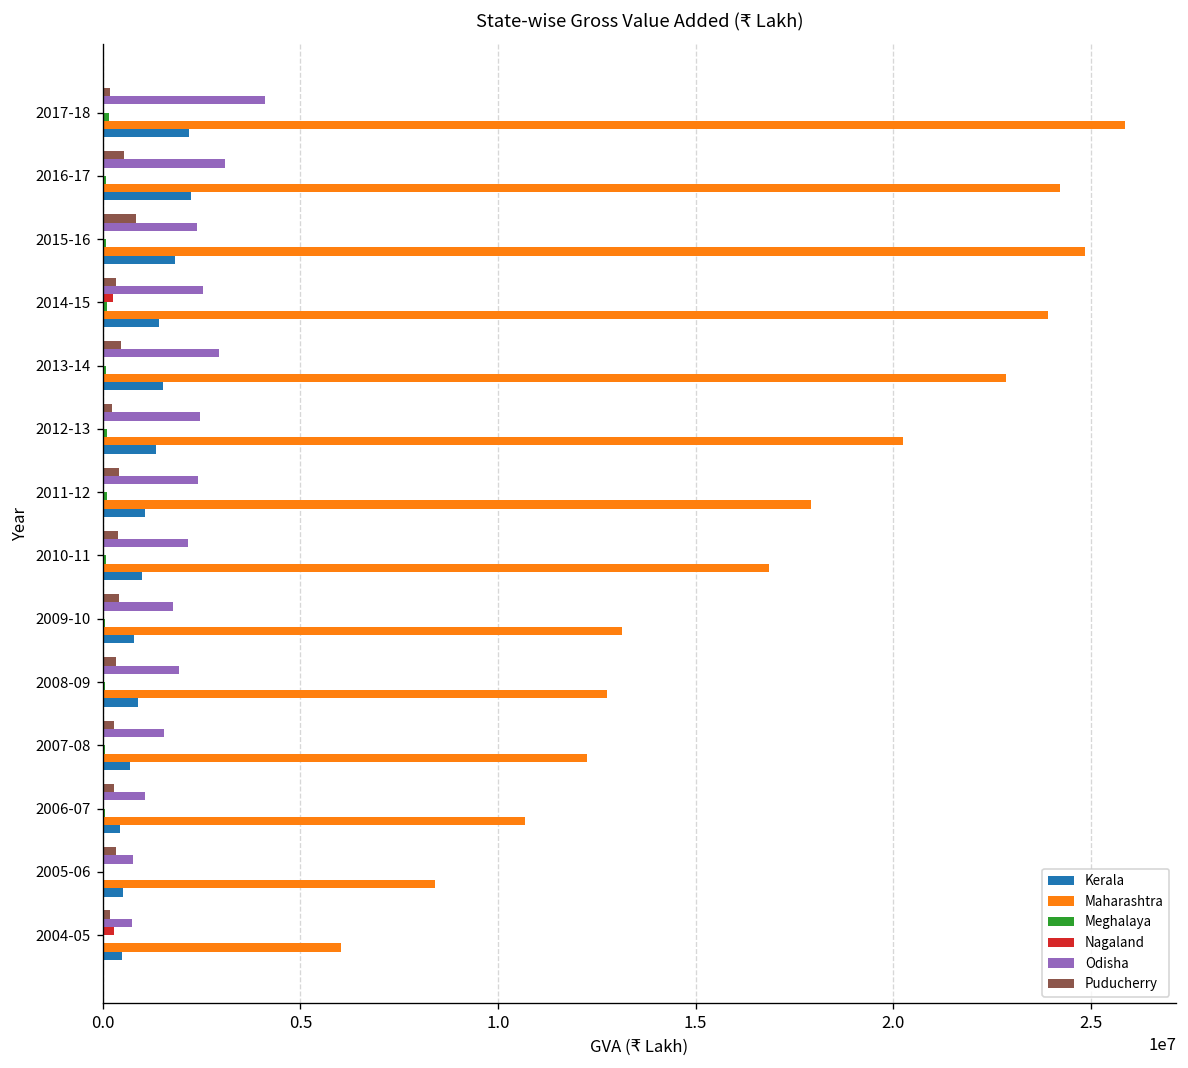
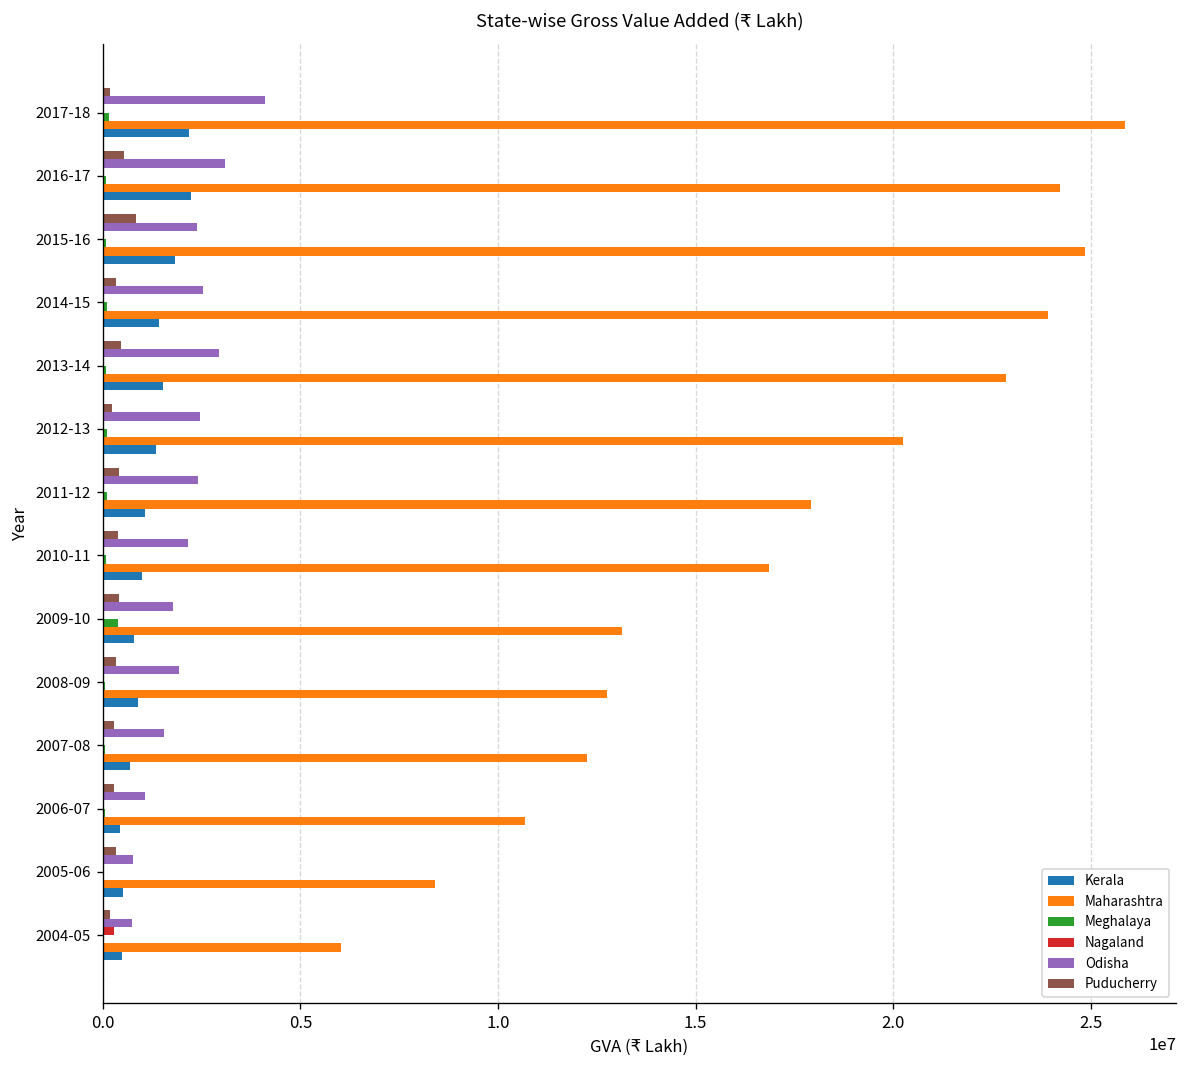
  {
    "Kerala": {
      "2017-18": 2200000,
      "2016-17": 2200000,
      "2015-16": 1800000,
      "2014-15": 1400000,
      "2013-14": 1500000,
      "2012-13": 1300000,
      "2011-12": 1100000,
      "2010-11": 1000000,
      "2009-10": 800000,
      "2008-09": 900000,
      "2007-08": 700000,
      "2006-07": 400000,
      "2005-06": 500000,
      "2004-05": 500000
    },
    "Maharashtra": {
      "2017-18": 25900000,
      "2016-17": 24200000,
      "2015-16": 24800000,
      "2014-15": 23900000,
      "2013-14": 22900000,
      "2012-13": 20300000,
      "2011-12": 17900000,
      "2010-11": 16800000,
      "2009-10": 13100000,
      "2008-09": 12800000,
      "2007-08": 12300000,
      "2006-07": 10700000,
      "2005-06": 8400000,
      "2004-05": 6000000
    },
    "Meghalaya": {
      "2017-18": 200000,
      "2016-17": 100000,
      "2015-16": 100000,
      "2014-15": 100000,
      "2013-14": 100000,
      "2012-13": 100000,
      "2011-12": 100000,
      "2010-11": 100000,
-     "2009-10": 100000
+     "2009-10": 400000
    },
    "Nagaland": {
-     "2014-15": 300000,
+     "2014-15": 0,
      "2004-05": 300000
    },
    "Odisha": {
      "2017-18": 4100000,
      "2016-17": 3100000,
      "2015-16": 2400000,
      "2014-15": 2500000,
      "2013-14": 2900000,
      "2012-13": 2500000,
      "2011-12": 2400000,
      "2010-11": 2100000,
      "2009-10": 1800000,
      "2008-09": 1900000,
      "2007-08": 1600000,
      "2006-07": 1100000,
      "2005-06": 800000,
      "2004-05": 700000
    },
    "Puducherry": {
      "2017-18": 200000,
      "2016-17": 500000,
      "2015-16": 900000,
      "2014-15": 300000,
      "2013-14": 400000,
      "2012-13": 200000,
      "2011-12": 400000,
      "2010-11": 400000,
      "2009-10": 400000,
      "2008-09": 300000,
      "2007-08": 300000,
      "2006-07": 300000,
      "2005-06": 300000,
      "2004-05": 200000
    }
  }
